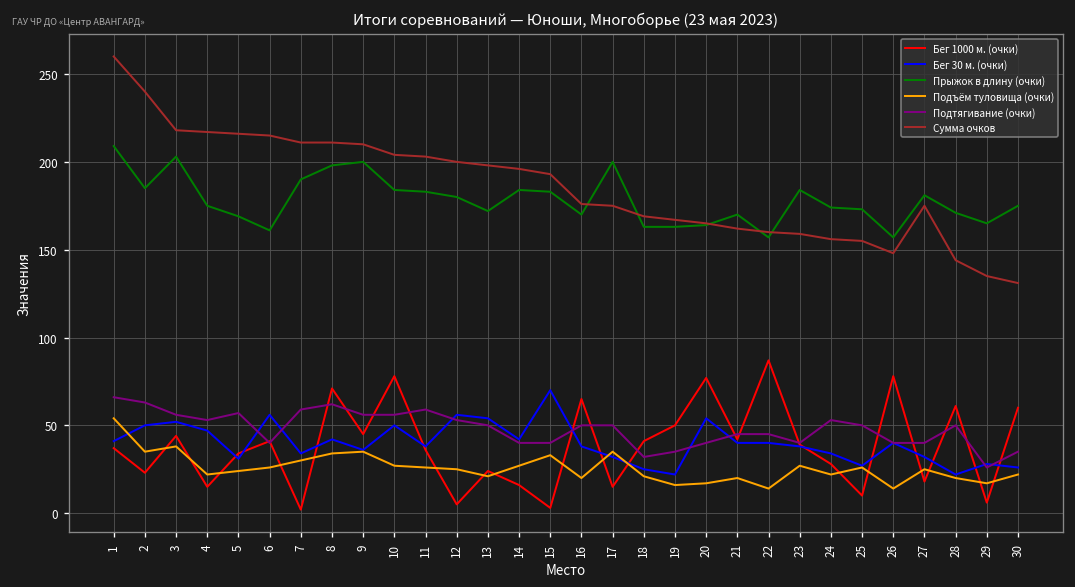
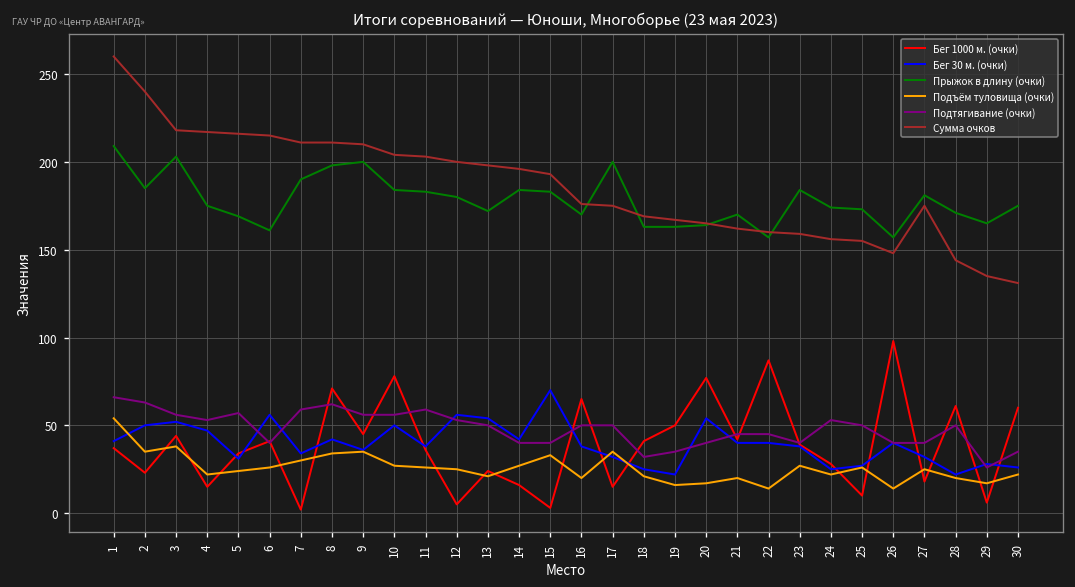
  {
    "Бег 1000 м. (очки)": {
      "1": 37,
      "2": 23,
      "3": 44,
      "4": 15,
      "5": 34,
      "7": 2,
      "8": 71,
      "9": 45,
      "10": 78,
      "11": 36,
      "12": 5,
      "13": 24,
      "14": 16,
      "15": 3,
      "16": 65,
      "17": 15,
      "18": 41,
      "19": 50,
      "20": 77,
      "21": 42,
      "22": 87,
      "24": 28,
      "25": 10,
-     "26": 78,
+     "26": 98,
      "27": 18,
      "28": 61,
      "29": 6,
      "30": 60
    },
    "Бег 30 м. (очки)": {
      "1": 41,
      "2": 50,
      "3": 52,
      "4": 47,
      "5": 31,
      "6": 56,
      "7": 34,
      "8": 42,
      "10": 50,
      "11": 38,
      "12": 56,
      "13": 54,
      "14": 42,
      "15": 70,
      "16": 38,
      "17": 32,
      "18": 25,
      "19": 22,
      "20": 54,
      "21": 40,
      "22": 40,
-     "24": 34,
+     "24": 25,
      "27": 32,
      "28": 22,
      "29": 28,
      "30": 26
    },
    "Прыжок в длину (очки)": {
      "1": 209,
      "2": 185,
      "3": 203,
      "4": 175,
      "5": 169,
      "6": 161,
      "7": 190,
      "8": 198,
      "9": 200,
      "10": 184,
      "11": 183,
      "12": 180,
      "13": 172,
      "14": 184,
      "15": 183,
      "16": 170,
      "17": 200,
      "18": 163,
      "19": 163,
      "21": 170,
      "22": 157,
      "23": 184,
      "24": 174,
      "25": 173,
      "26": 157,
      "27": 181,
      "28": 171,
      "29": 165,
      "30": 175
    },
    "Подъём туловища (очки)": {
      "1": 54,
      "2": 35,
      "3": 38,
      "4": 22,
      "5": 24,
      "6": 26,
      "7": 30,
      "8": 34,
      "10": 27,
      "11": 26,
      "12": 25,
      "13": 21,
      "14": 27,
      "15": 33,
      "16": 20,
      "17": 35,
      "18": 21,
      "19": 16,
      "20": 17,
      "21": 20,
      "22": 14,
      "23": 27,
      "24": 22,
      "26": 14,
      "27": 25,
      "28": 20,
      "29": 17,
      "30": 22
    },
    "Подтягивание (очки)": {
      "1": 66,
      "2": 63,
      "3": 56,
      "4": 53,
      "5": 57,
      "7": 59,
      "8": 62,
      "9": 56,
      "10": 56,
      "11": 59,
      "12": 53,
      "13": 50,
      "14": 40,
      "15": 40,
      "16": 50,
      "17": 50,
      "18": 32,
      "19": 35,
      "20": 40,
      "21": 45,
      "22": 45,
      "24": 53,
      "25": 50,
      "27": 40,
      "28": 50,
      "29": 26,
      "30": 35
    },
    "Сумма очков": {
      "1": 260,
      "2": 240,
      "3": 218,
      "4": 217,
      "5": 216,
      "6": 215,
      "7": 211,
      "8": 211,
      "9": 210,
      "10": 204,
      "11": 203,
      "12": 200,
      "13": 198,
      "14": 196,
      "15": 193,
      "16": 176,
      "17": 175,
      "18": 169,
      "19": 167,
      "21": 162,
      "22": 160,
      "23": 159,
      "24": 156,
      "25": 155,
      "26": 148,
      "27": 175,
      "28": 144,
      "29": 135,
      "30": 131
    }
  }
